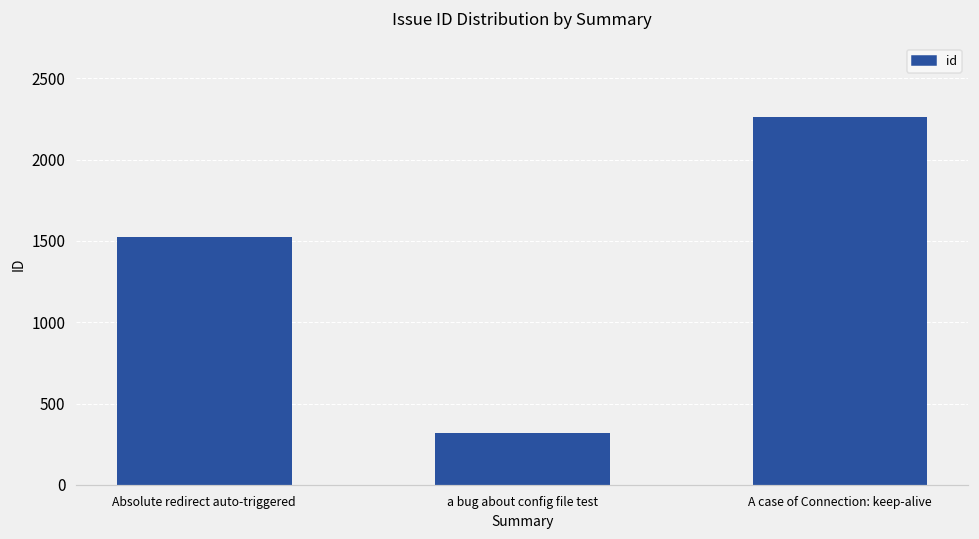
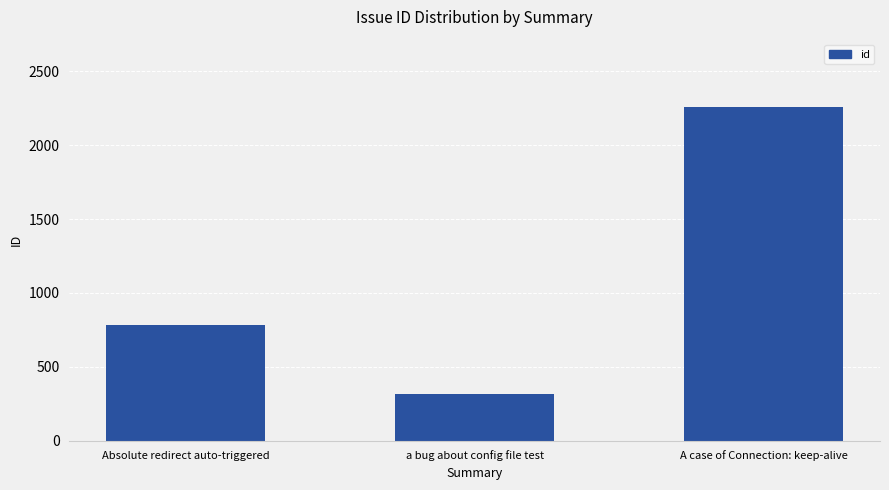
  {
-   "Absolute redirect auto-triggered": 1530,
+   "Absolute redirect auto-triggered": 780,
    "a bug about config file test": 320,
    "A case of Connection: keep-alive": 2260
  }
